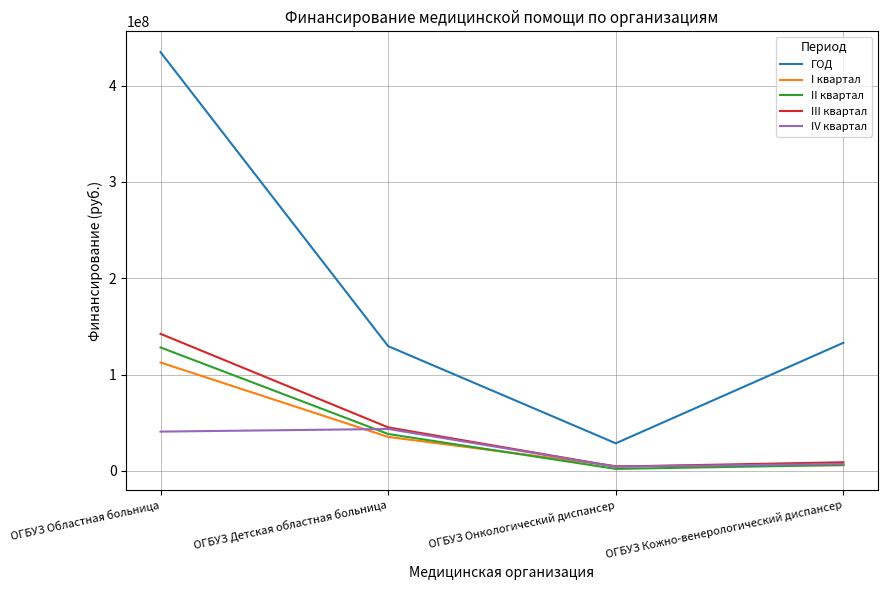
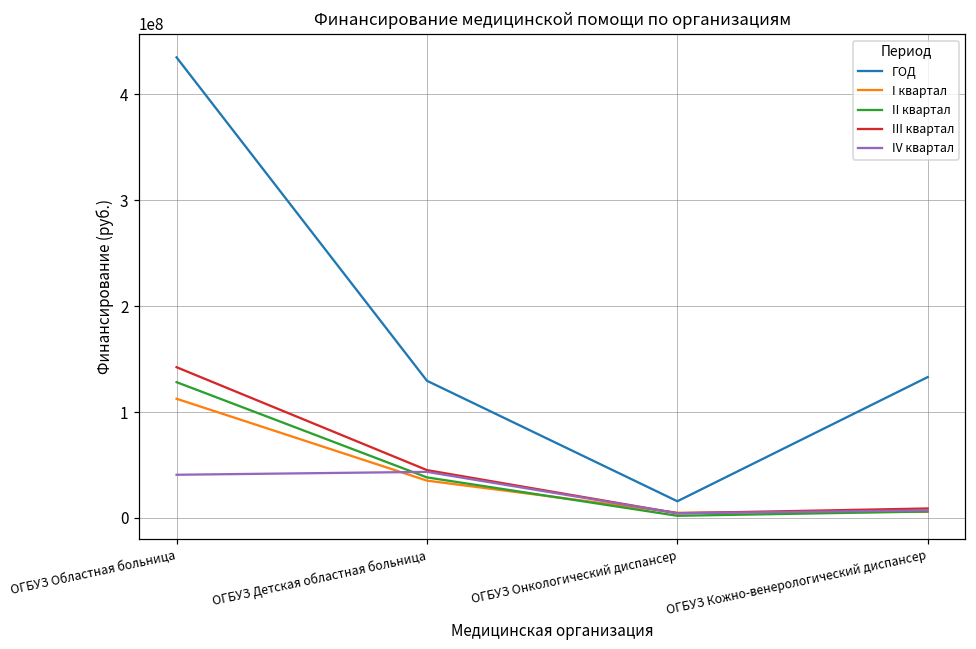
  {
    "ГОД": {
      "ОГБУЗ Областная больница": 430000000,
      "ОГБУЗ Детская областная больница": 130000000,
-     "ОГБУЗ Онкологический диспансер": 30000000,
+     "ОГБУЗ Онкологический диспансер": 20000000,
      "ОГБУЗ Кожно-венерологический диспансер": 130000000
    },
    "I квартал": {
      "ОГБУЗ Областная больница": 110000000,
      "ОГБУЗ Детская областная больница": 40000000
    },
    "II квартал": {
      "ОГБУЗ Областная больница": 130000000,
      "ОГБУЗ Детская областная больница": 40000000
    },
    "III квартал": {
      "ОГБУЗ Областная больница": 140000000
    },
    "IV квартал": {
      "ОГБУЗ Областная больница": 40000000
    }
  }
